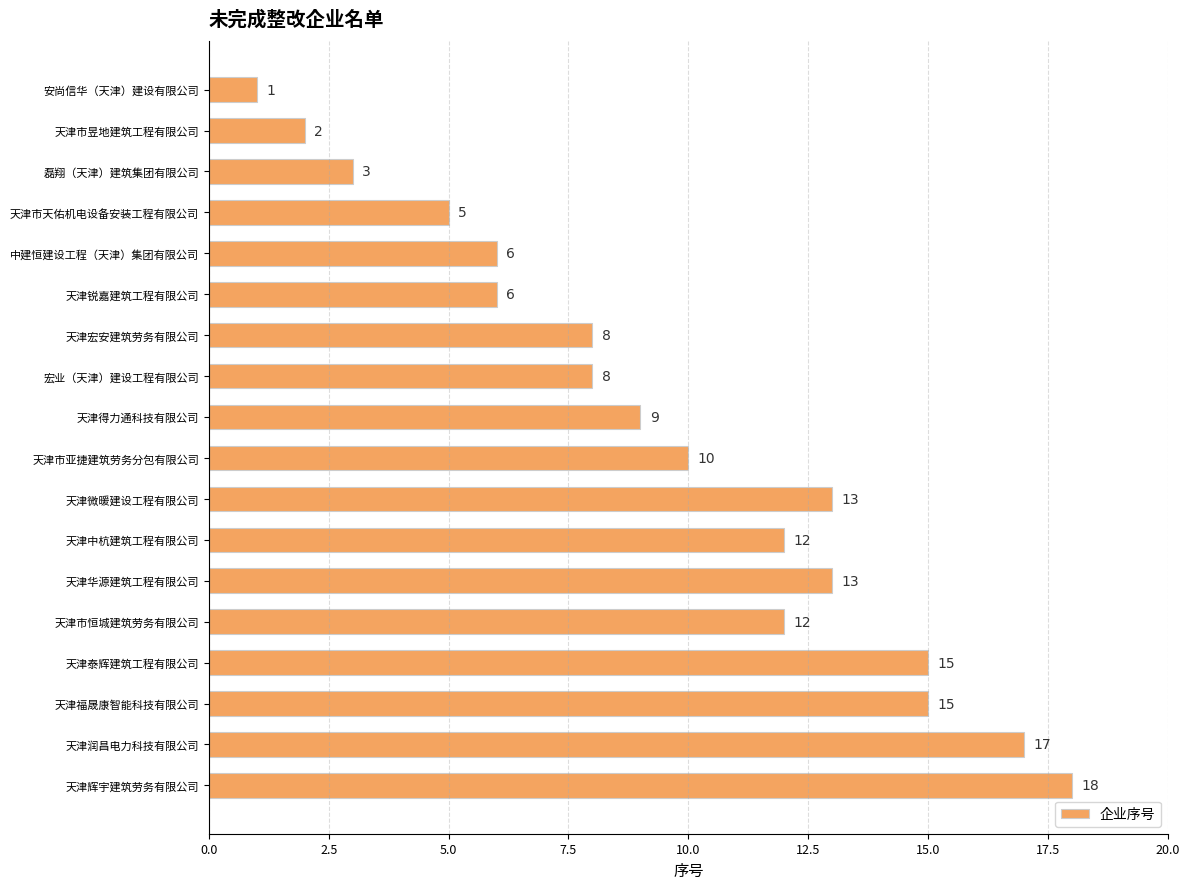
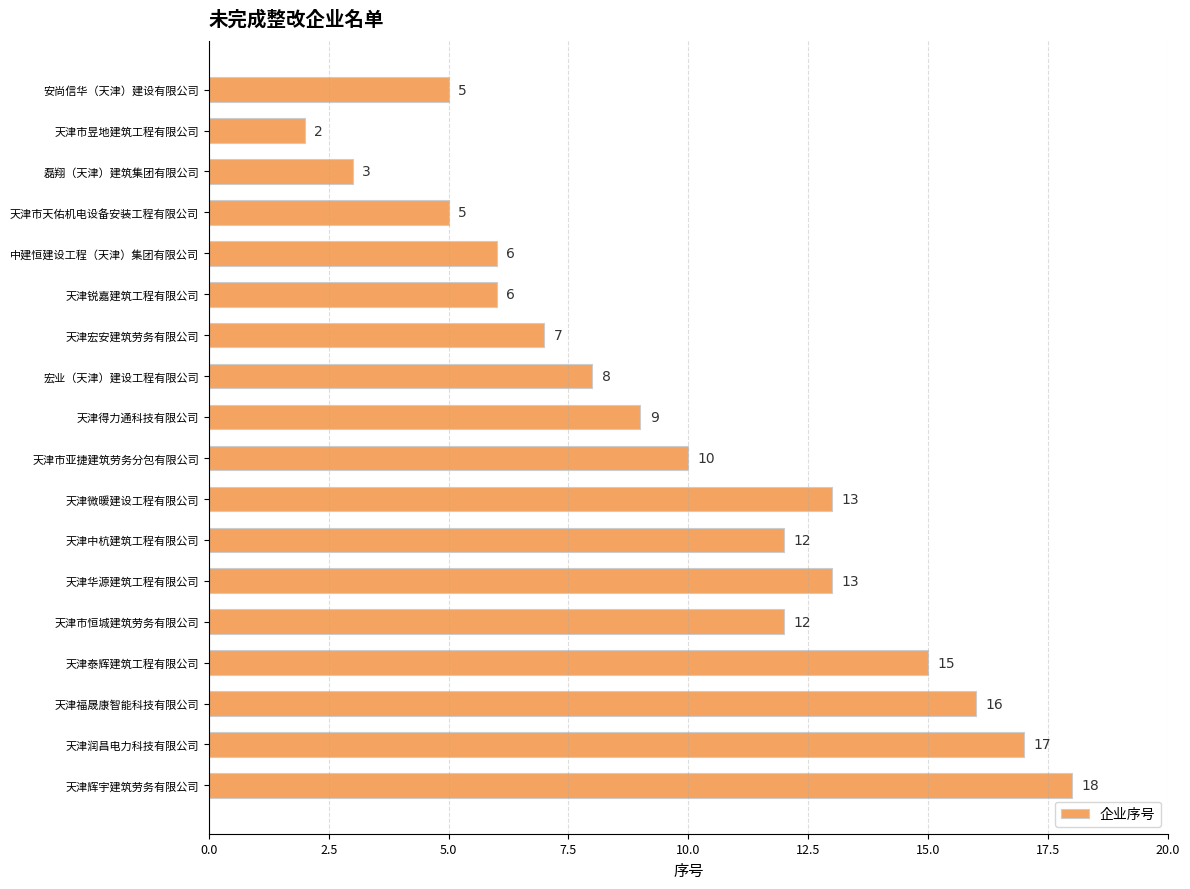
  {
-   "安尚信华（天津）建设有限公司": 1,
+   "安尚信华（天津）建设有限公司": 5,
    "天津市昱地建筑工程有限公司": 2,
    "磊翔（天津）建筑集团有限公司": 3,
    "天津市天佑机电设备安装工程有限公司": 5,
    "中建恒建设工程（天津）集团有限公司": 6,
    "天津锐嘉建筑工程有限公司": 6,
-   "天津宏安建筑劳务有限公司": 8,
+   "天津宏安建筑劳务有限公司": 7,
    "宏业（天津）建设工程有限公司": 8,
    "天津得力通科技有限公司": 9,
    "天津市亚捷建筑劳务分包有限公司": 10,
    "天津微暖建设工程有限公司": 13,
    "天津中杭建筑工程有限公司": 12,
    "天津华源建筑工程有限公司": 13,
    "天津市恒城建筑劳务有限公司": 12,
    "天津泰辉建筑工程有限公司": 15,
-   "天津福晟康智能科技有限公司": 15,
+   "天津福晟康智能科技有限公司": 16,
    "天津润昌电力科技有限公司": 17,
    "天津辉宇建筑劳务有限公司": 18
  }
